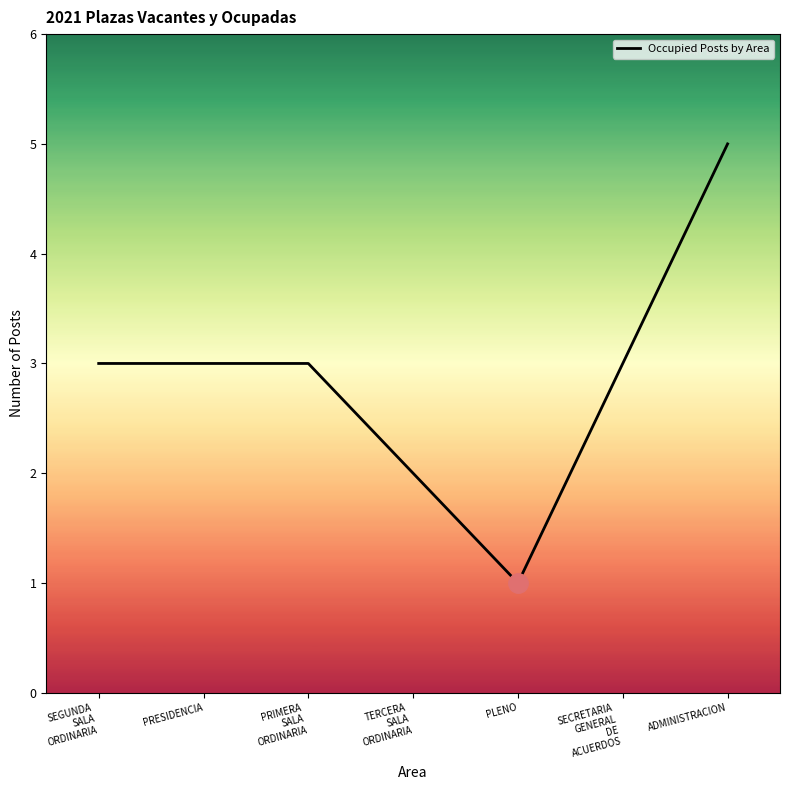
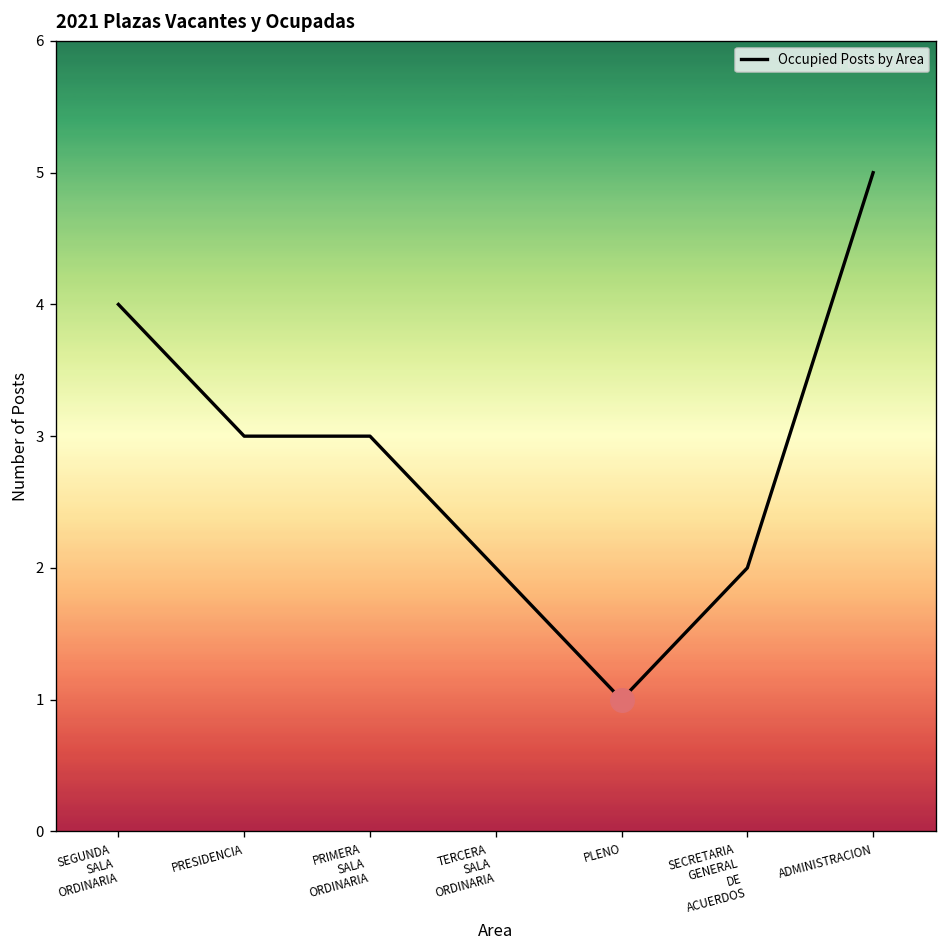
  {
    "Occupied Posts by Area": {
-     "SEGUNDA SALA ORDINARIA": 3,
+     "SEGUNDA SALA ORDINARIA": 4,
      "PRESIDENCIA": 3,
      "PRIMERA SALA ORDINARIA": 3,
      "TERCERA SALA ORDINARIA": 2,
-     "SECRETARIA GENERAL DE ACUERDOS": 3,
+     "SECRETARIA GENERAL DE ACUERDOS": 2,
      "ADMINISTRACION": 5
    }
  }
